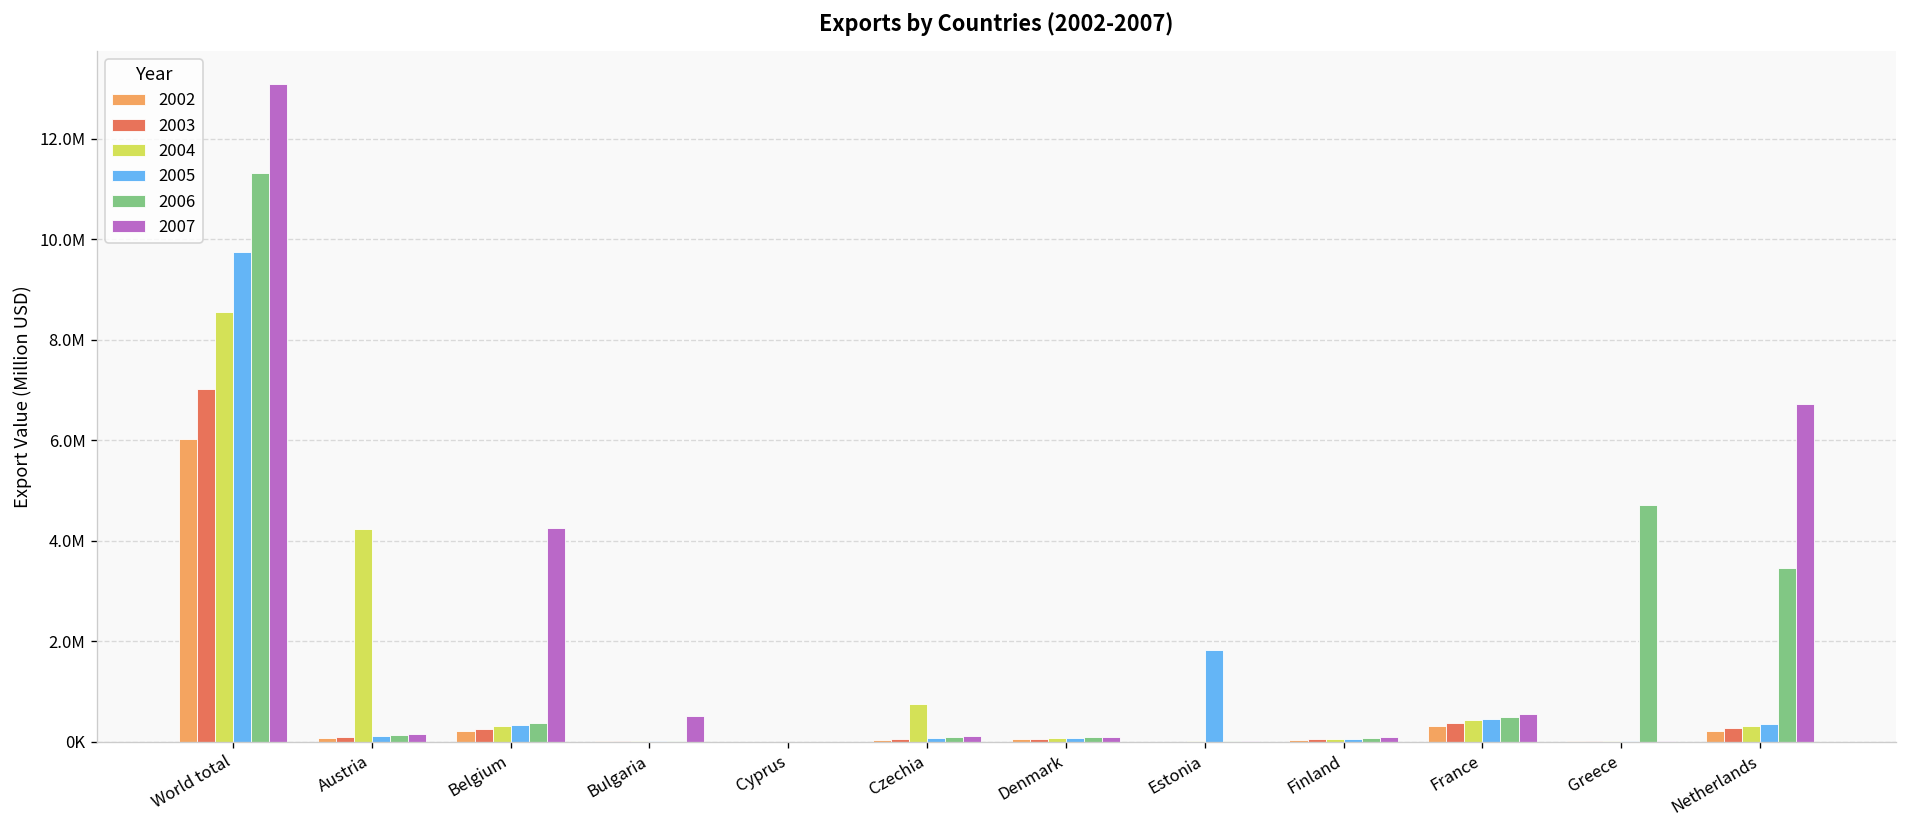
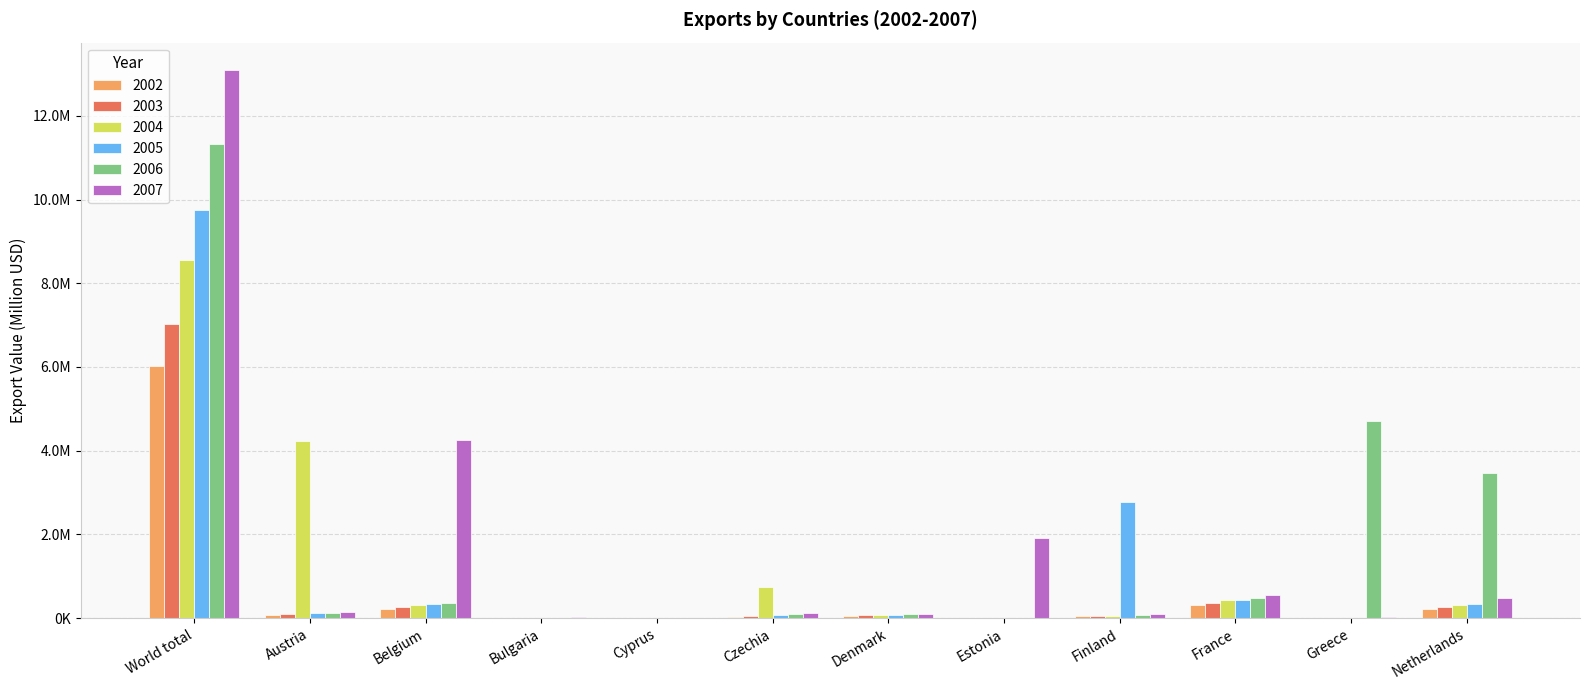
  {
    "2004": {
      "World total": 8600000,
      "Austria": 4200000,
      "Belgium": 300000,
      "Czechia": 700000,
      "Denmark": 100000,
      "Finland": 100000,
      "France": 400000,
      "Netherlands": 300000
    },
    "2005": {
      "World total": 9700000,
      "Austria": 100000,
      "Belgium": 300000,
      "Czechia": 100000,
      "Denmark": 100000,
-     "Estonia": 1800000,
-     "Finland": 100000,
+     "Estonia": 0,
+     "Finland": 2800000,
      "France": 400000,
      "Netherlands": 300000
    },
    "2006": {
      "World total": 11300000,
      "Austria": 100000,
      "Belgium": 400000,
      "Czechia": 100000,
      "Denmark": 100000,
      "Finland": 100000,
      "France": 500000,
      "Greece": 4700000,
      "Netherlands": 3500000
    },
    "2007": {
      "World total": 13100000,
      "Austria": 200000,
      "Belgium": 4300000,
-     "Bulgaria": 500000,
+     "Bulgaria": 0,
      "Czechia": 100000,
      "Denmark": 100000,
-     "Estonia": 0,
+     "Estonia": 1900000,
      "Finland": 100000,
      "France": 600000,
-     "Netherlands": 6700000
+     "Netherlands": 500000
    }
  }
